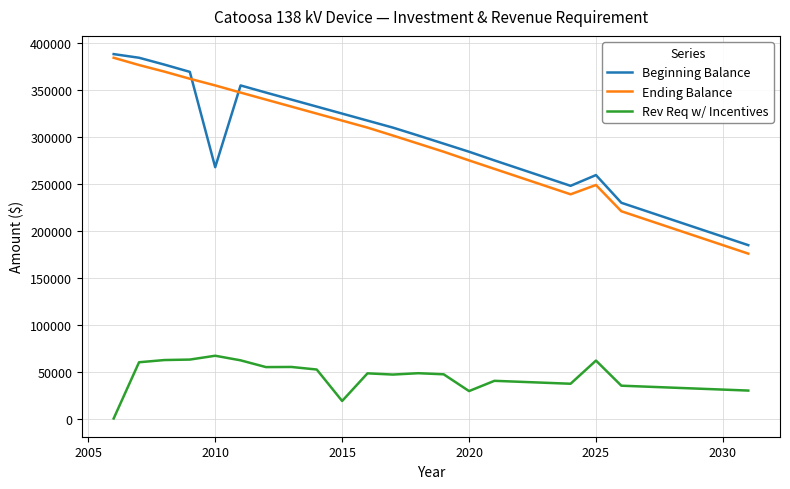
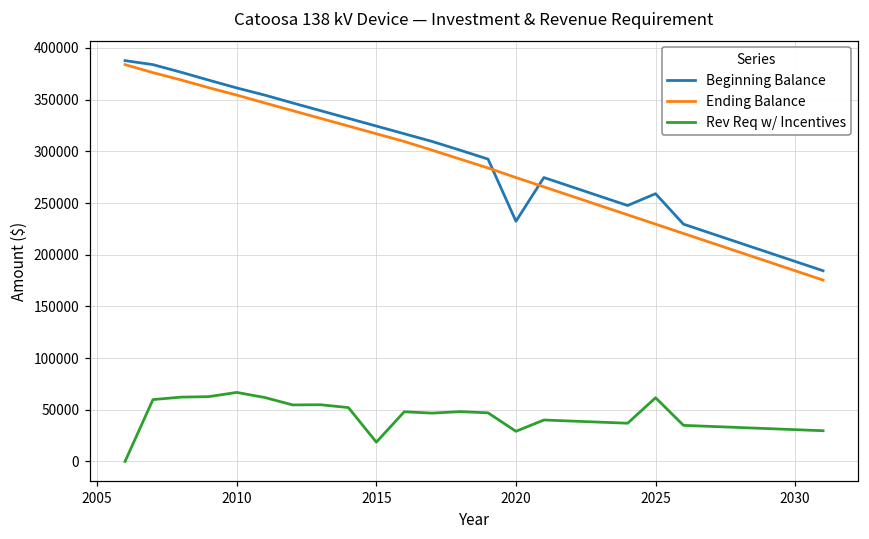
  {
    "Beginning Balance": {
-     "2010": 270000,
+     "2010": 360000,
      "2015": 320000,
-     "2020": 280000,
+     "2020": 230000,
      "2025": 260000,
      "2030": 190000
    },
    "Ending Balance": {
      "2010": 350000,
      "2015": 320000,
      "2020": 270000,
-     "2025": 250000,
+     "2025": 230000,
      "2030": 180000
    },
    "Rev Req w/ Incentives": {
      "2010": 70000,
      "2015": 20000,
      "2020": 30000,
      "2025": 60000,
      "2030": 30000
    }
  }
